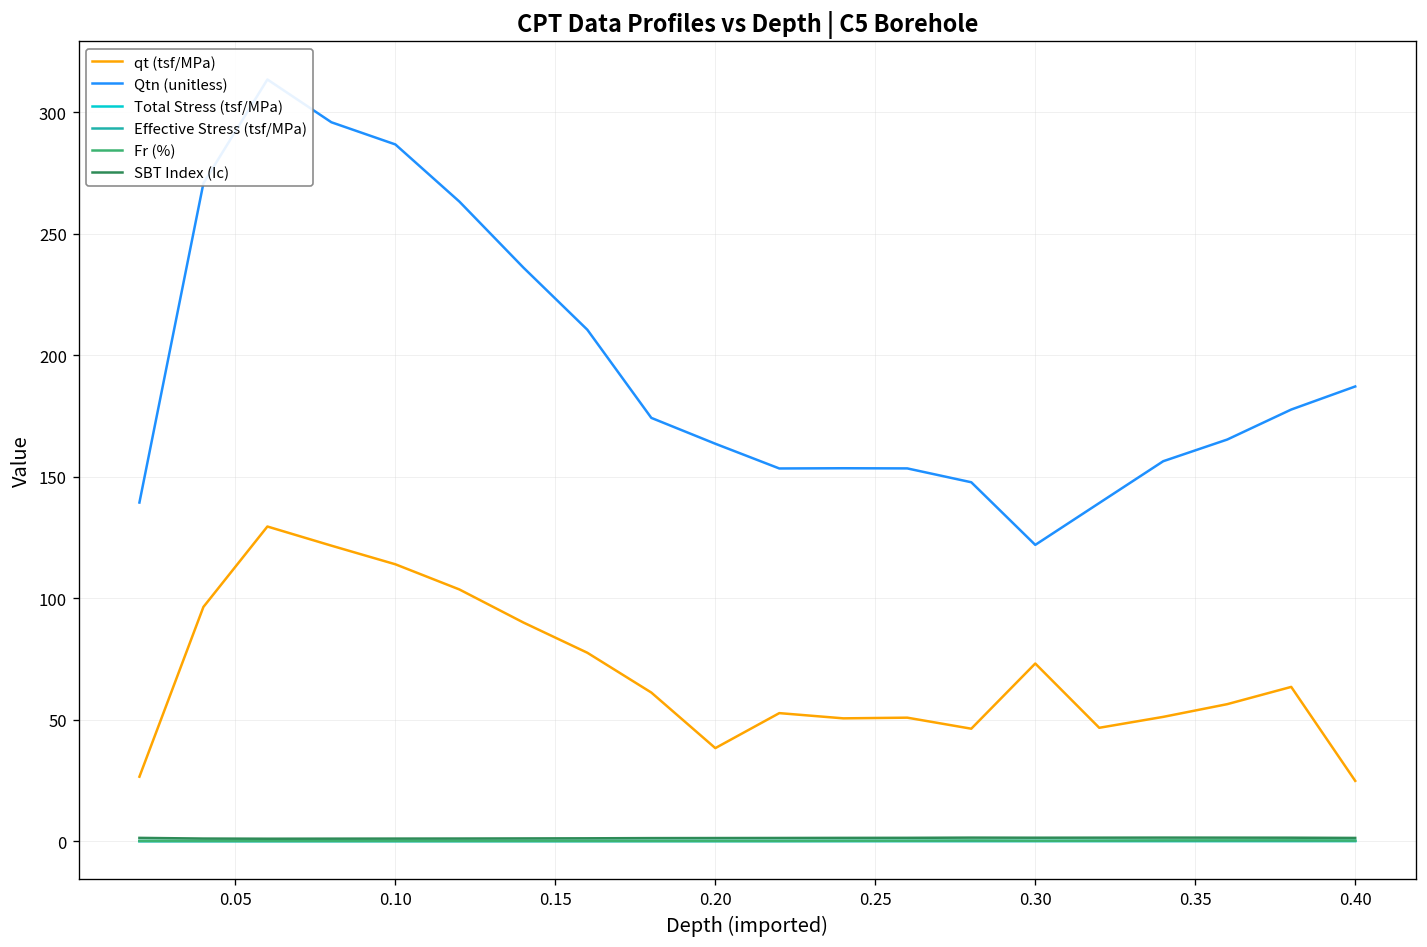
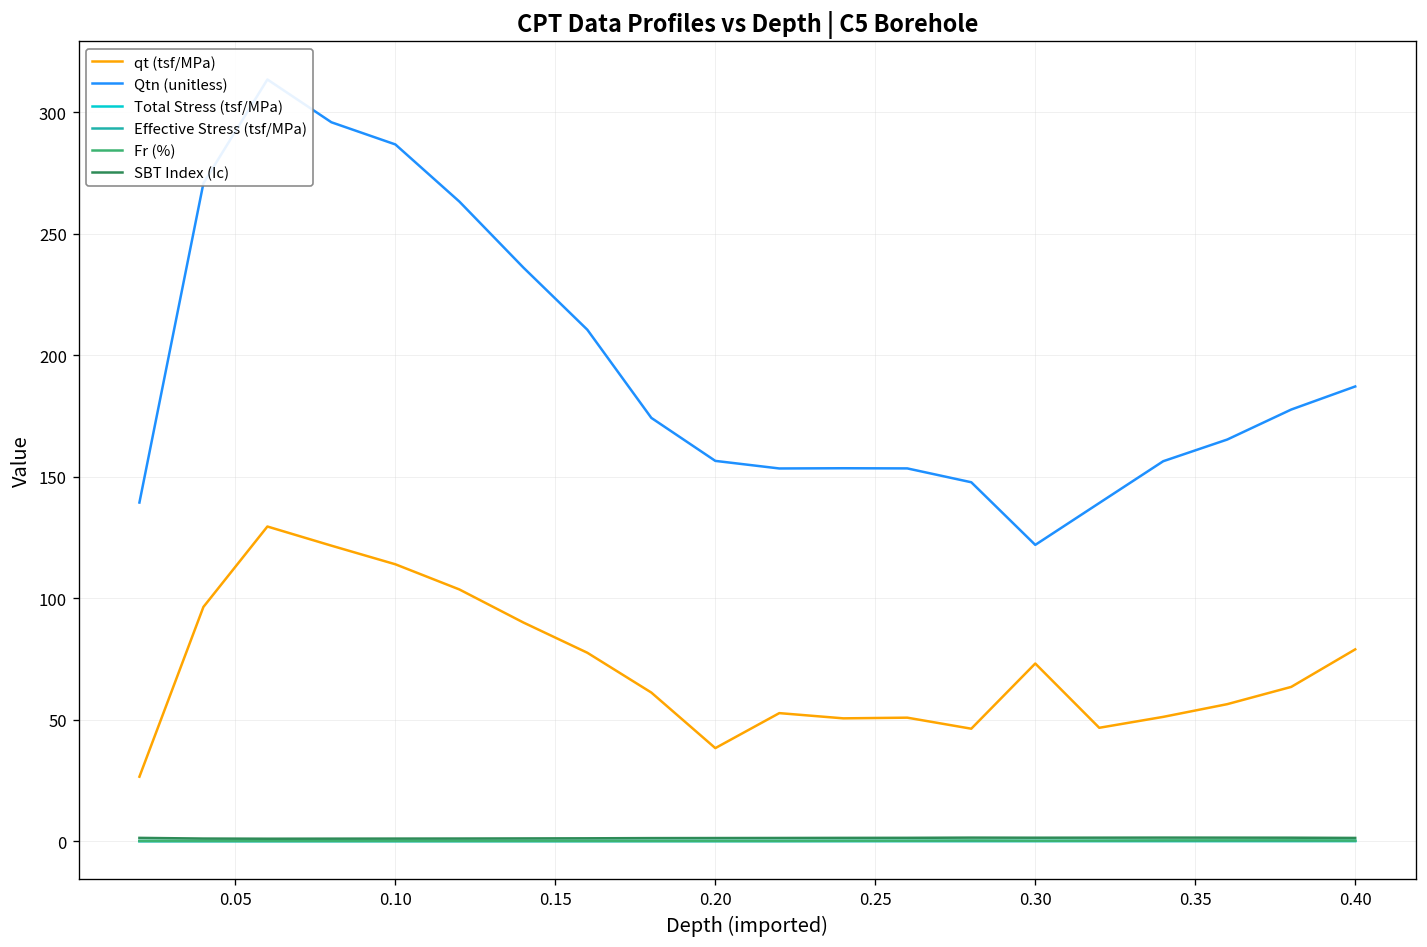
  {
    "qt (tsf/MPa)": {
      "0.10": 114,
      "0.20": 38,
      "0.30": 73,
-     "0.40": 25
+     "0.40": 79
    },
    "Qtn (unitless)": {
      "0.10": 287,
-     "0.20": 164,
+     "0.20": 156,
      "0.30": 122,
      "0.40": 187
    }
  }
